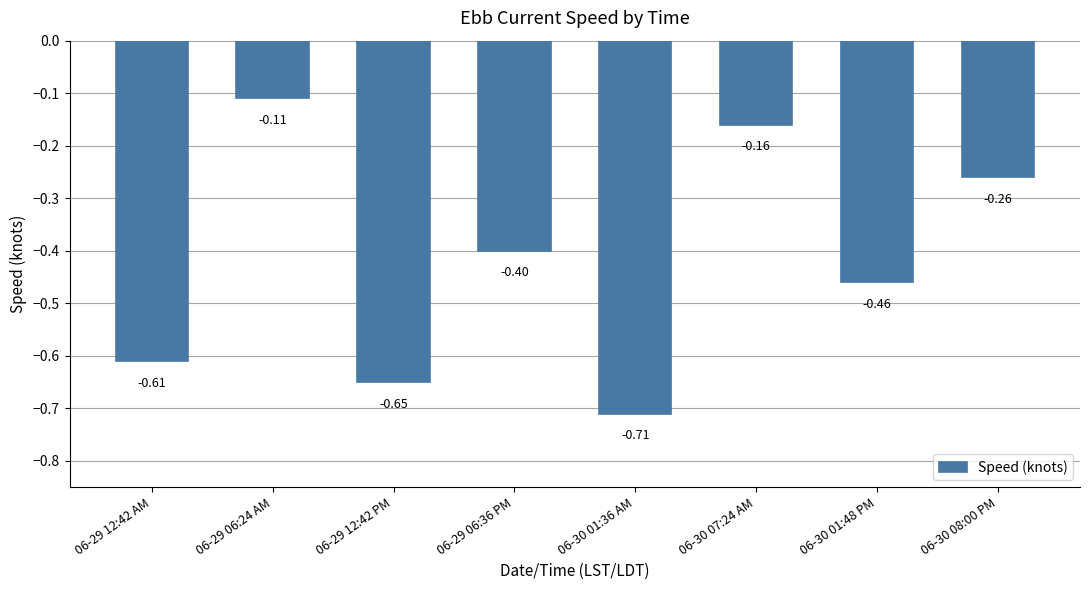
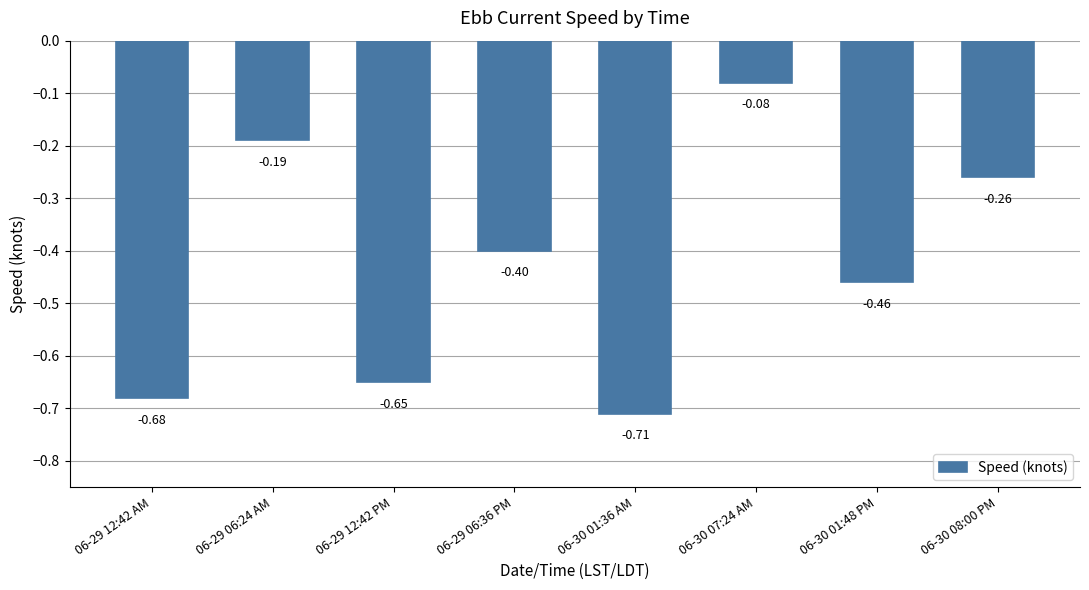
  {
-   "06-29 12:42 AM": -0.61,
-   "06-29 06:24 AM": -0.11,
+   "06-29 12:42 AM": -0.68,
+   "06-29 06:24 AM": -0.19,
    "06-29 12:42 PM": -0.65,
    "06-29 06:36 PM": -0.40,
    "06-30 01:36 AM": -0.71,
-   "06-30 07:24 AM": -0.16,
+   "06-30 07:24 AM": -0.08,
    "06-30 01:48 PM": -0.46,
    "06-30 08:00 PM": -0.26
  }
